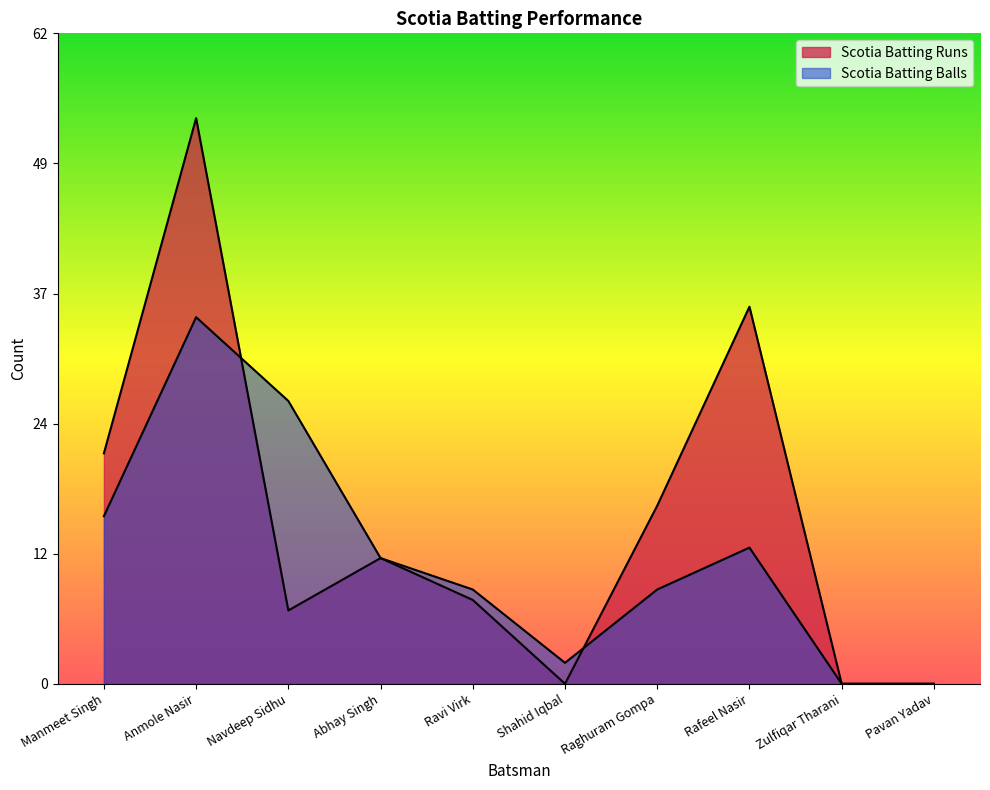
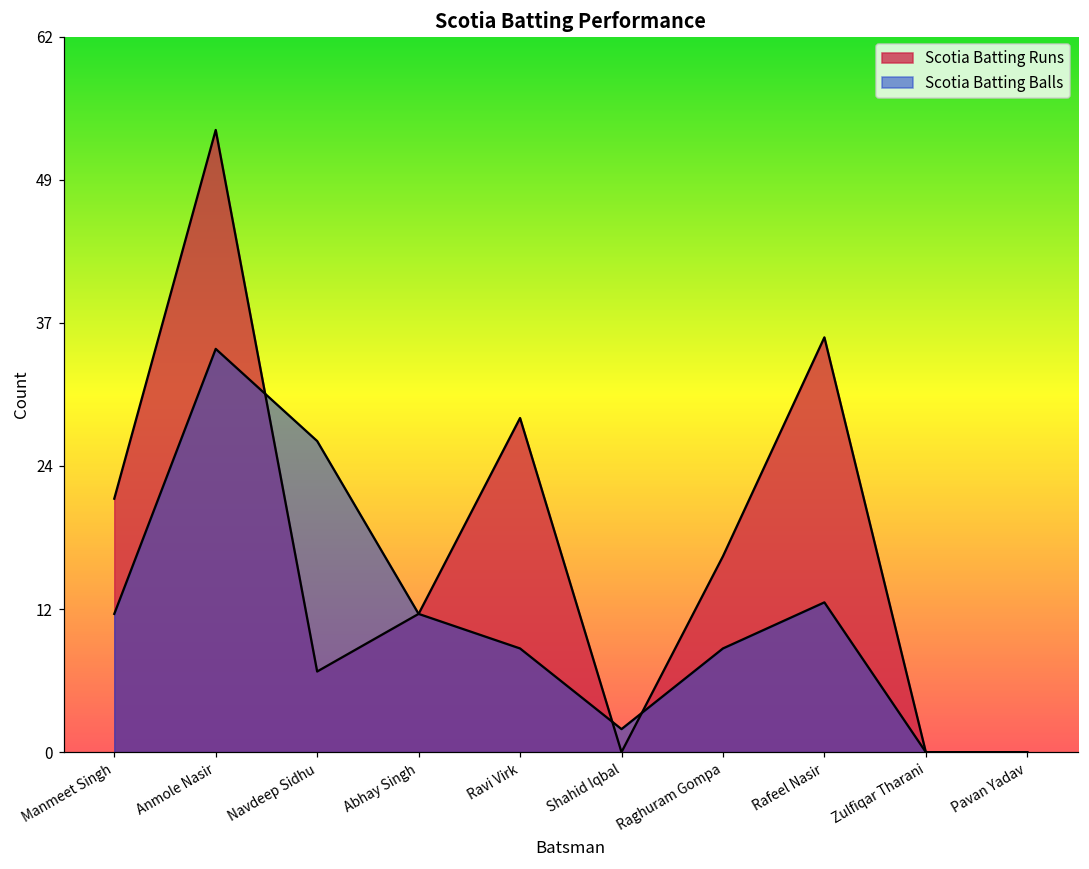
  {
    "Scotia Batting Runs": {
      "Manmeet Singh": 22,
      "Anmole Nasir": 54,
      "Navdeep Sidhu": 7,
-     "Ravi Virk": 8,
+     "Ravi Virk": 29,
      "Shahid Iqbal": 0,
      "Raghuram Gompa": 17,
      "Rafeel Nasir": 36
    },
    "Scotia Batting Balls": {
-     "Manmeet Singh": 16,
+     "Manmeet Singh": 12,
      "Anmole Nasir": 35,
      "Navdeep Sidhu": 27,
      "Ravi Virk": 9,
      "Shahid Iqbal": 2,
      "Raghuram Gompa": 9,
      "Rafeel Nasir": 13
    }
  }
